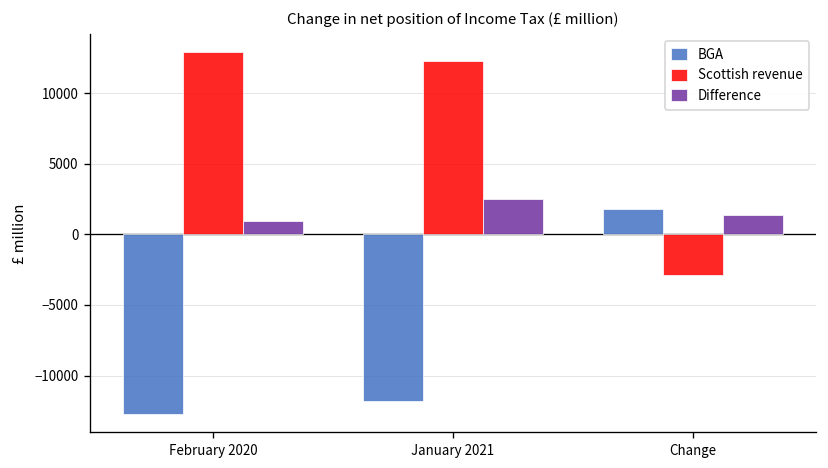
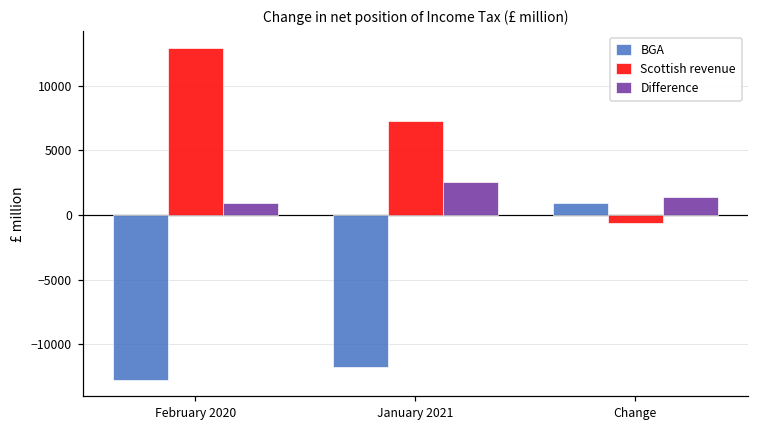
  {
    "BGA": {
      "February 2020": -12700,
      "January 2021": -11800,
-     "Change": 1800
+     "Change": 1000
    },
    "Scottish revenue": {
      "February 2020": 12900,
-     "January 2021": 12300,
-     "Change": -2900
+     "January 2021": 7300,
+     "Change": -600
    },
    "Difference": {
      "February 2020": 900,
      "January 2021": 2500,
      "Change": 1400
    }
  }
